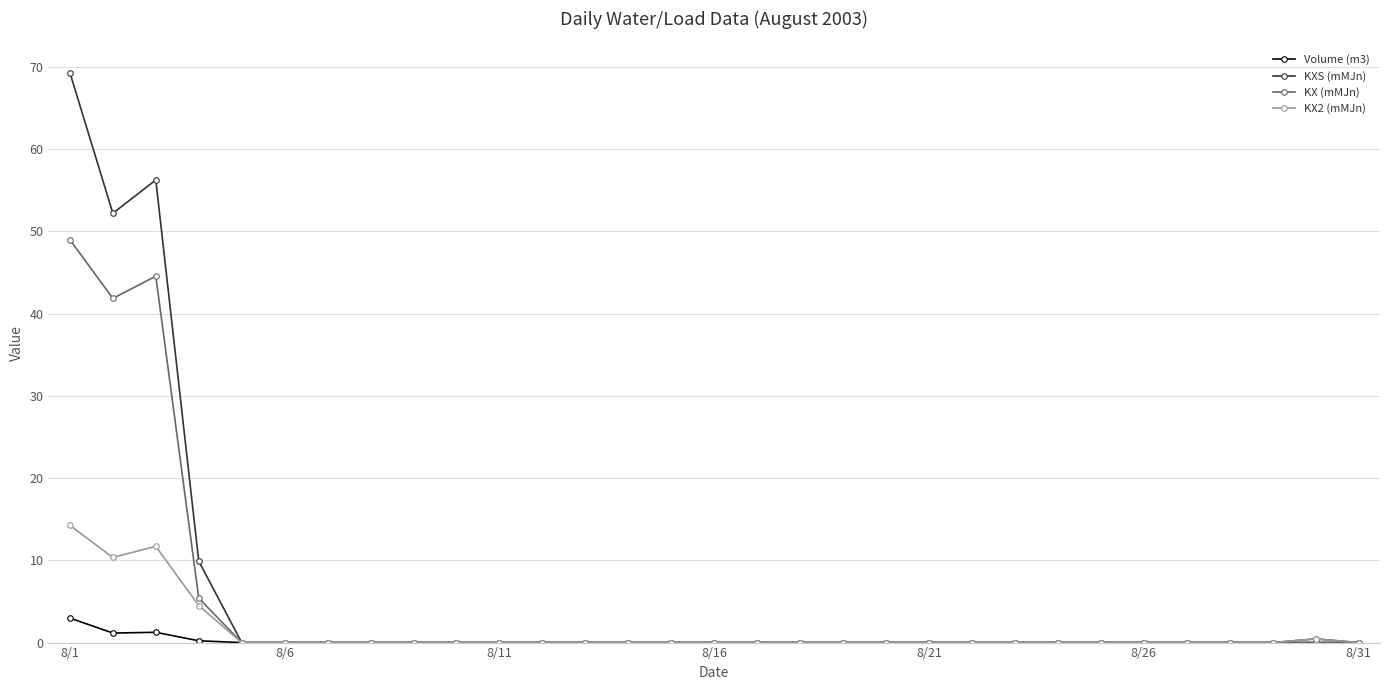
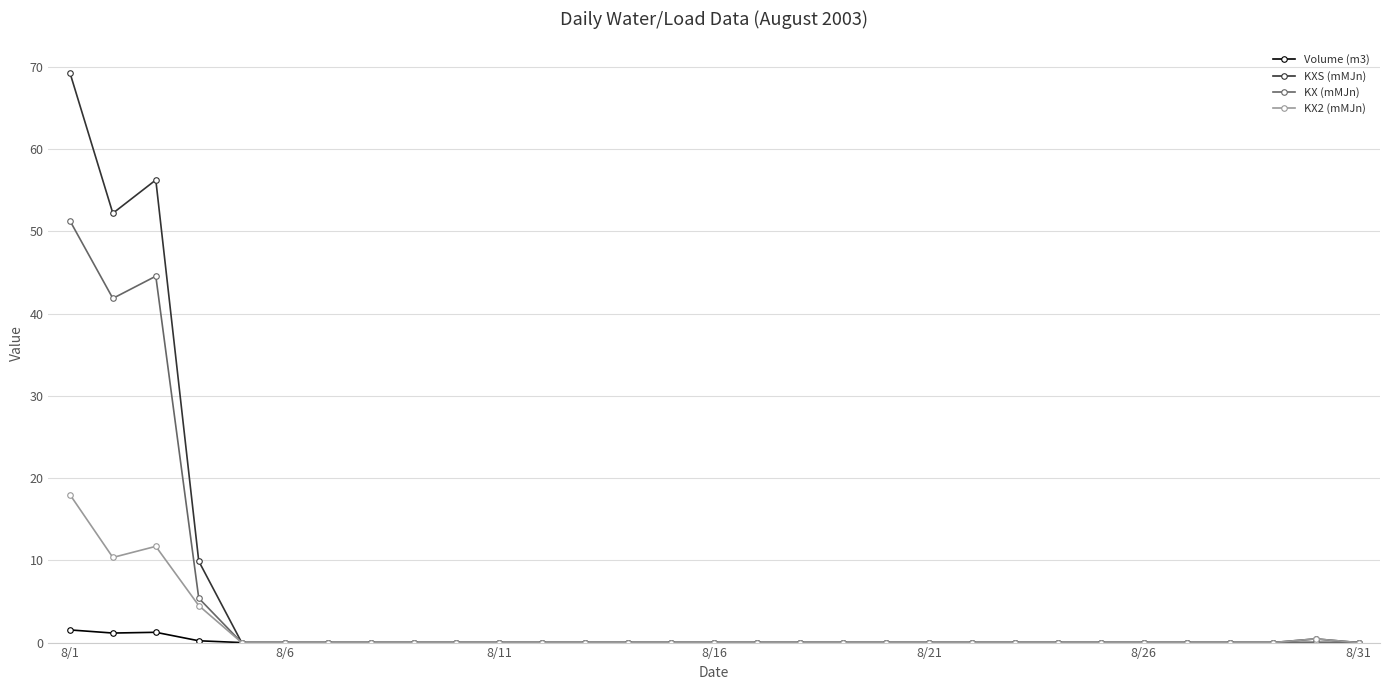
  {
    "Volume (m3)": {
-     "8/1": 3
+     "8/1": 2
    },
    "KXS (mMJn)": {
      "8/1": 69
    },
    "KX (mMJn)": {
-     "8/1": 49
+     "8/1": 51
    },
    "KX2 (mMJn)": {
-     "8/1": 14
+     "8/1": 18
    }
  }
